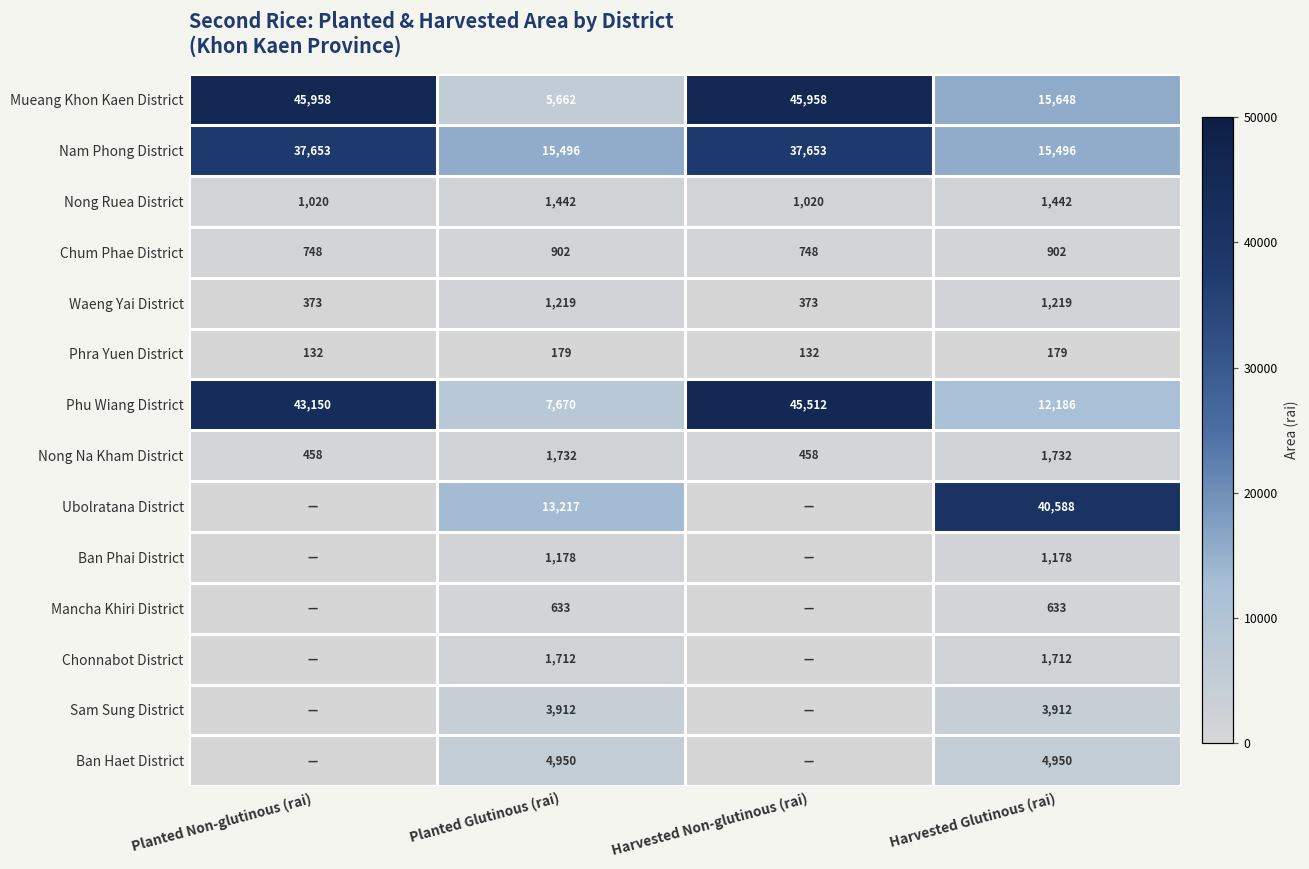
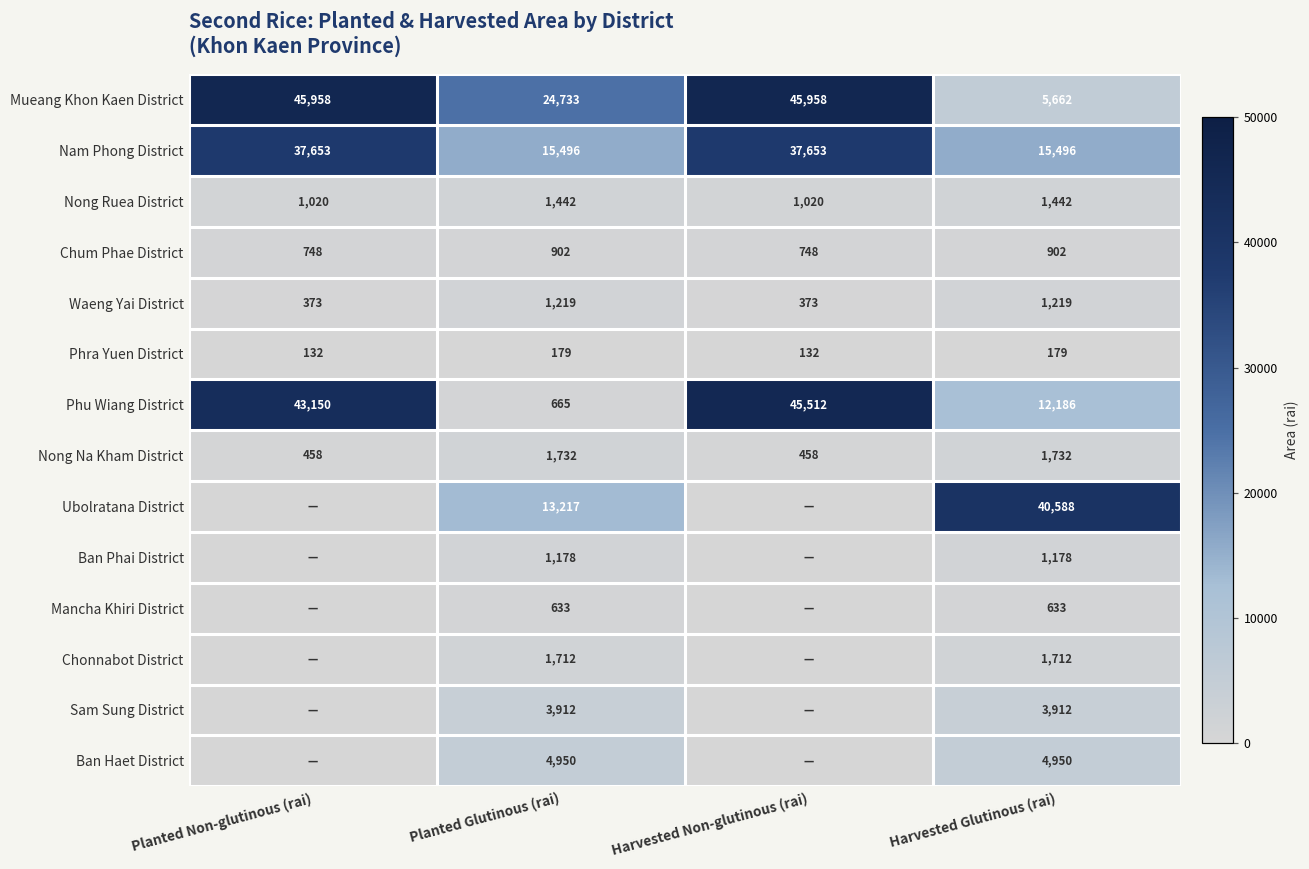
  {
    "Mueang Khon Kaen District": {
      "Planted Non-glutinous (rai)": "45,958",
-     "Planted Glutinous (rai)": "5,662",
+     "Planted Glutinous (rai)": "24,733",
      "Harvested Non-glutinous (rai)": "45,958",
-     "Harvested Glutinous (rai)": "15,648"
+     "Harvested Glutinous (rai)": "5,662"
    },
    "Nam Phong District": {
      "Planted Non-glutinous (rai)": "37,653",
      "Planted Glutinous (rai)": "15,496",
      "Harvested Non-glutinous (rai)": "37,653",
      "Harvested Glutinous (rai)": "15,496"
    },
    "Nong Ruea District": {
      "Planted Non-glutinous (rai)": "1,020",
      "Planted Glutinous (rai)": "1,442",
      "Harvested Non-glutinous (rai)": "1,020",
      "Harvested Glutinous (rai)": "1,442"
    },
    "Chum Phae District": {
      "Planted Non-glutinous (rai)": "748",
      "Planted Glutinous (rai)": "902",
      "Harvested Non-glutinous (rai)": "748",
      "Harvested Glutinous (rai)": "902"
    },
    "Waeng Yai District": {
      "Planted Non-glutinous (rai)": "373",
      "Planted Glutinous (rai)": "1,219",
      "Harvested Non-glutinous (rai)": "373",
      "Harvested Glutinous (rai)": "1,219"
    },
    "Phra Yuen District": {
      "Planted Non-glutinous (rai)": "132",
      "Planted Glutinous (rai)": "179",
      "Harvested Non-glutinous (rai)": "132",
      "Harvested Glutinous (rai)": "179"
    },
    "Phu Wiang District": {
      "Planted Non-glutinous (rai)": "43,150",
-     "Planted Glutinous (rai)": "7,670",
+     "Planted Glutinous (rai)": "665",
      "Harvested Non-glutinous (rai)": "45,512",
      "Harvested Glutinous (rai)": "12,186"
    },
    "Nong Na Kham District": {
      "Planted Non-glutinous (rai)": "458",
      "Planted Glutinous (rai)": "1,732",
      "Harvested Non-glutinous (rai)": "458",
      "Harvested Glutinous (rai)": "1,732"
    },
    "Ubolratana District": {
      "Planted Glutinous (rai)": "13,217",
      "Harvested Glutinous (rai)": "40,588"
    },
    "Ban Phai District": {
      "Planted Glutinous (rai)": "1,178",
      "Harvested Glutinous (rai)": "1,178"
    },
    "Mancha Khiri District": {
      "Planted Glutinous (rai)": "633",
      "Harvested Glutinous (rai)": "633"
    },
    "Chonnabot District": {
      "Planted Glutinous (rai)": "1,712",
      "Harvested Glutinous (rai)": "1,712"
    },
    "Sam Sung District": {
      "Planted Glutinous (rai)": "3,912",
      "Harvested Glutinous (rai)": "3,912"
    },
    "Ban Haet District": {
      "Planted Glutinous (rai)": "4,950",
      "Harvested Glutinous (rai)": "4,950"
    }
  }
